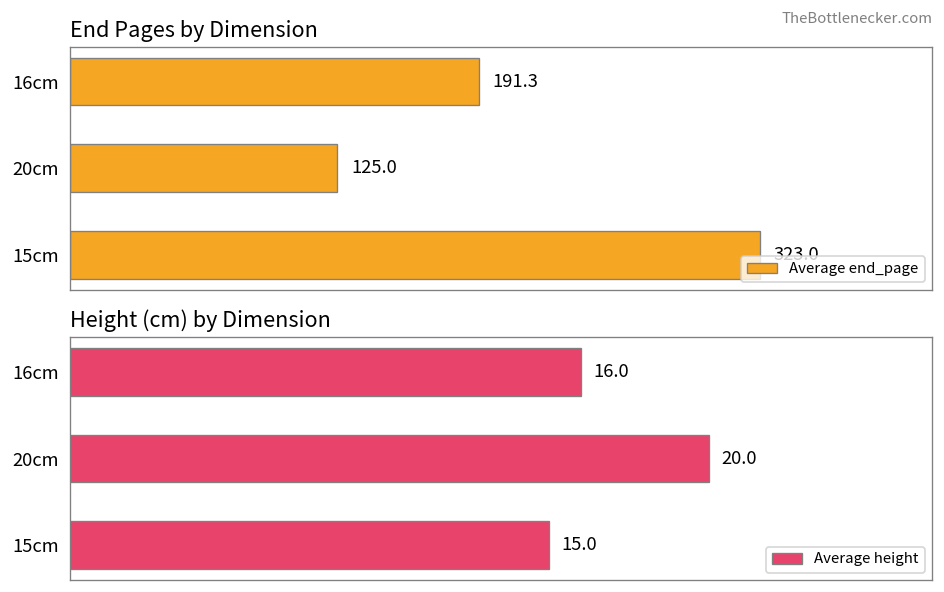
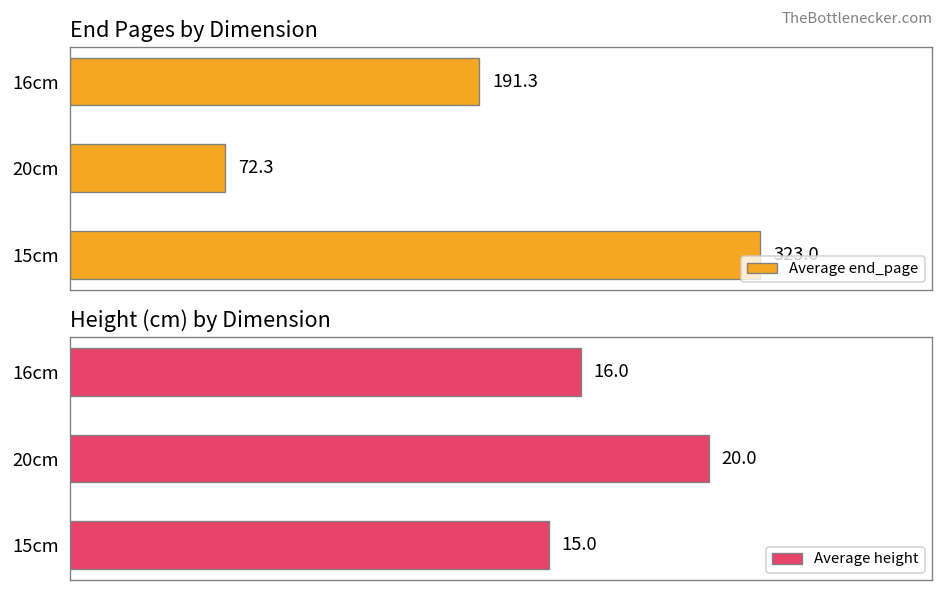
  {
    "End Pages by Dimension": {
      "16cm": 191.3,
-     "20cm": 125.0
+     "20cm": 72.3
    },
    "Height (cm) by Dimension": {
      "16cm": 16.0,
      "20cm": 20.0,
      "15cm": 15.0
    }
  }
